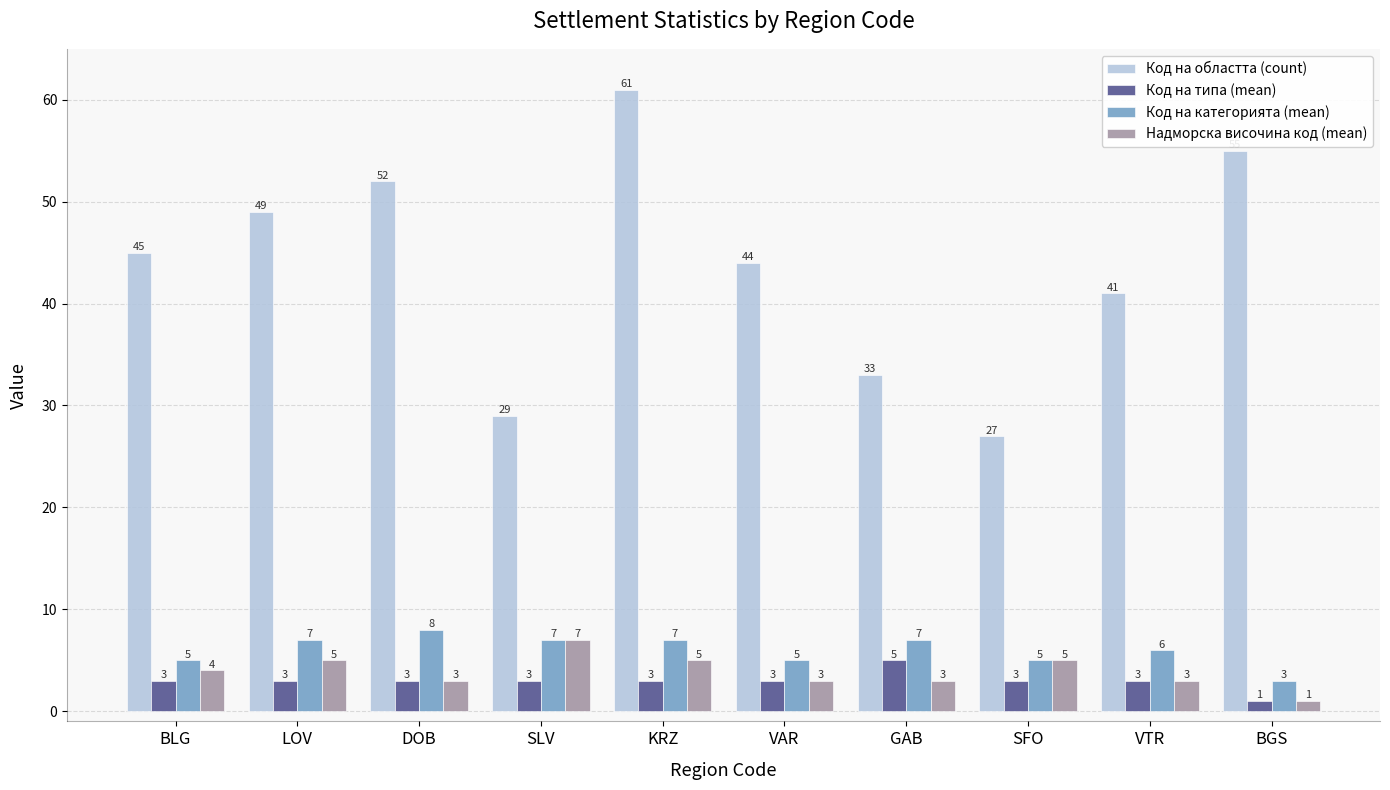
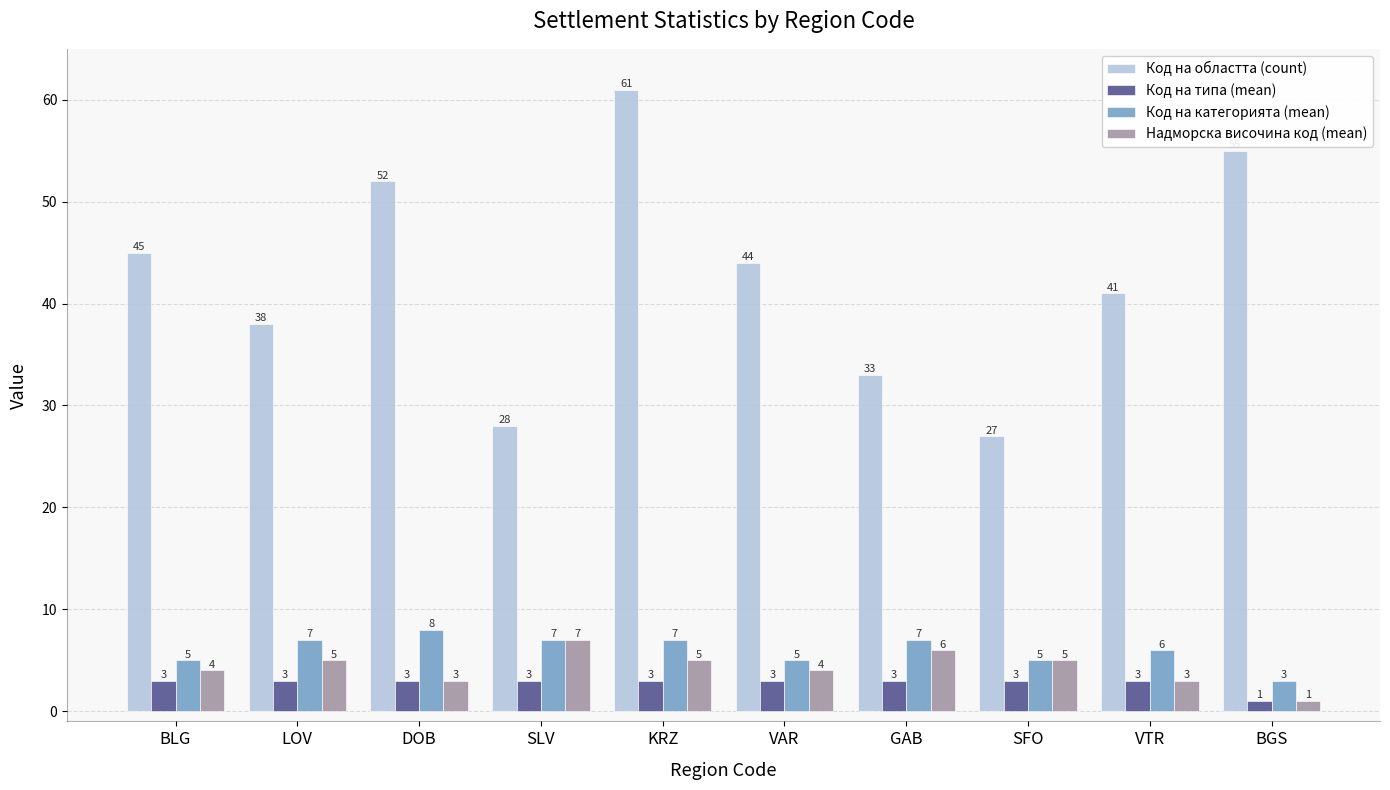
  {
    "Код на областта (count)": {
      "BLG": 45,
-     "LOV": 49,
+     "LOV": 38,
      "DOB": 52,
-     "SLV": 29,
+     "SLV": 28,
      "KRZ": 61,
      "VAR": 44,
      "GAB": 33,
      "SFO": 27,
      "VTR": 41
    },
    "Код на типа (mean)": {
      "BLG": 3,
      "LOV": 3,
      "DOB": 3,
      "SLV": 3,
      "KRZ": 3,
      "VAR": 3,
-     "GAB": 5,
+     "GAB": 3,
      "SFO": 3,
      "VTR": 3,
      "BGS": 1
    },
    "Код на категорията (mean)": {
      "BLG": 5,
      "LOV": 7,
      "DOB": 8,
      "SLV": 7,
      "KRZ": 7,
      "VAR": 5,
      "GAB": 7,
      "SFO": 5,
      "VTR": 6,
      "BGS": 3
    },
    "Надморска височина код (mean)": {
      "BLG": 4,
      "LOV": 5,
      "DOB": 3,
      "SLV": 7,
      "KRZ": 5,
-     "VAR": 3,
-     "GAB": 3,
+     "VAR": 4,
+     "GAB": 6,
      "SFO": 5,
      "VTR": 3,
      "BGS": 1
    }
  }
